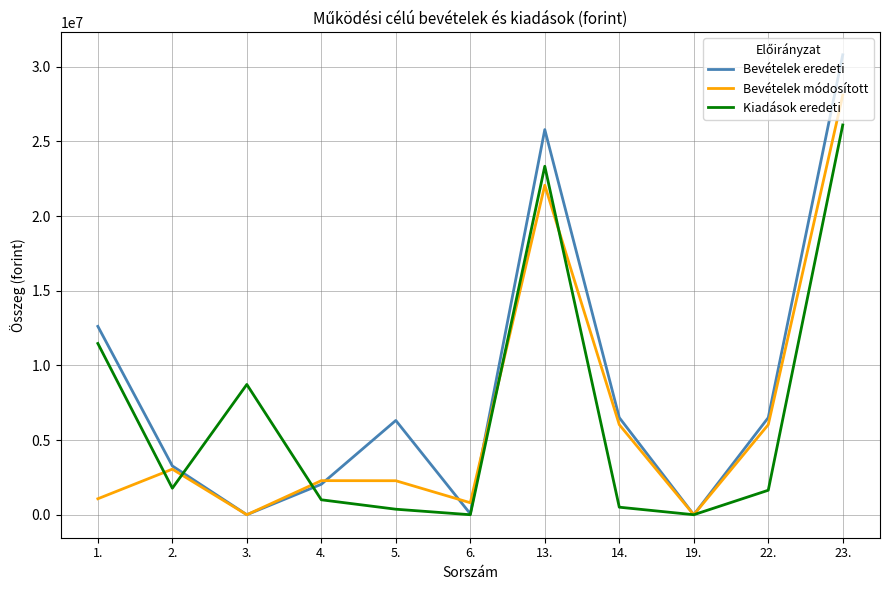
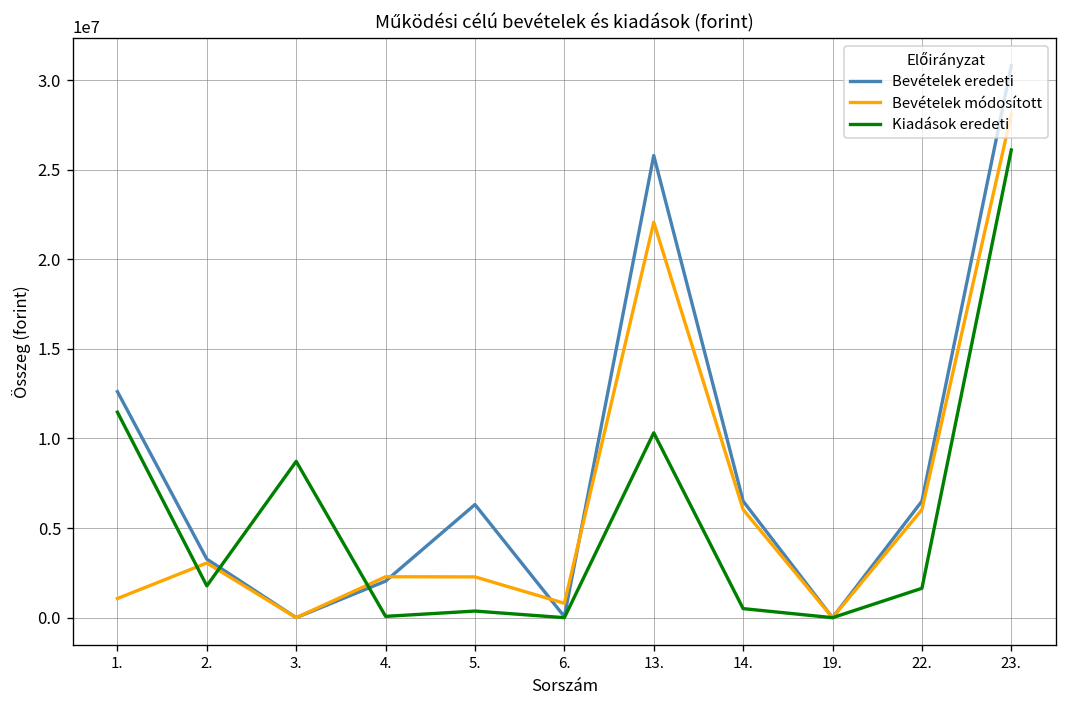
  {
    "Bevételek eredeti": {
      "1.": 12600000,
      "2.": 3300000,
      "4.": 2000000,
      "5.": 6300000,
      "13.": 25800000,
      "14.": 6500000,
      "22.": 6500000
    },
    "Bevételek módosított": {
      "1.": 1100000,
      "2.": 3100000,
      "4.": 2300000,
      "5.": 2300000,
      "6.": 800000,
      "13.": 22100000,
      "14.": 6000000,
      "22.": 6000000
    },
    "Kiadások eredeti": {
      "1.": 11500000,
      "2.": 1800000,
      "3.": 8700000,
-     "4.": 1000000,
+     "4.": 100000,
      "5.": 400000,
-     "13.": 23300000,
+     "13.": 10300000,
      "14.": 500000,
      "22.": 1600000,
      "23.": 26100000
    }
  }
